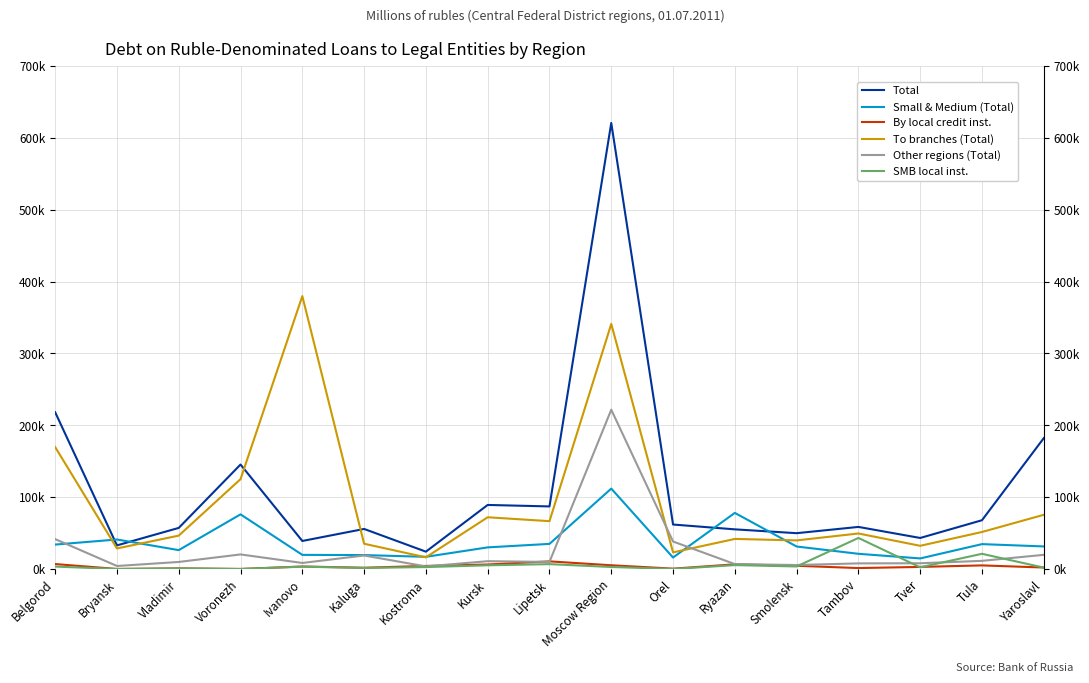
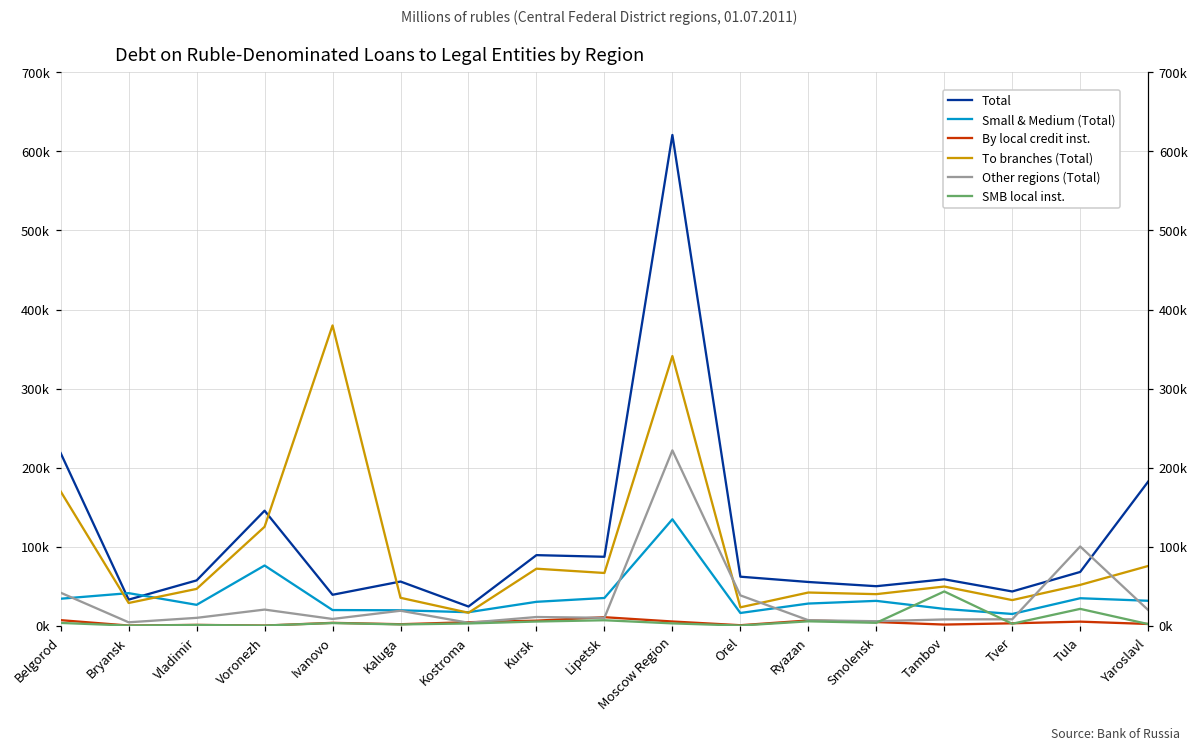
  {
    "Total": {
      "Belgorod": 220000,
      "Bryansk": 30000,
      "Vladimir": 60000,
      "Voronezh": 150000,
      "Ivanovo": 40000,
      "Kaluga": 60000,
      "Kostroma": 20000,
      "Kursk": 90000,
      "Lipetsk": 90000,
      "Moscow Region": 620000,
      "Orel": 60000,
      "Ryazan": 60000,
      "Smolensk": 50000,
      "Tambov": 60000,
      "Tver": 40000,
      "Tula": 70000,
      "Yaroslavl": 180000
    },
    "Small & Medium (Total)": {
      "Belgorod": 30000,
      "Bryansk": 40000,
      "Vladimir": 30000,
      "Voronezh": 80000,
      "Ivanovo": 20000,
      "Kursk": 30000,
      "Lipetsk": 30000,
-     "Moscow Region": 110000,
+     "Moscow Region": 130000,
      "Orel": 20000,
-     "Ryazan": 80000,
+     "Ryazan": 30000,
      "Smolensk": 30000,
      "Tambov": 20000,
      "Tver": 10000,
      "Tula": 30000,
      "Yaroslavl": 30000
    },
    "By local credit inst.": {
      "Tambov": 0,
      "Tula": 10000
    },
    "To branches (Total)": {
      "Belgorod": 170000,
      "Bryansk": 30000,
      "Vladimir": 50000,
      "Voronezh": 130000,
      "Ivanovo": 380000,
      "Kaluga": 40000,
      "Kursk": 70000,
      "Lipetsk": 70000,
      "Moscow Region": 340000,
      "Orel": 20000,
      "Ryazan": 40000,
      "Smolensk": 40000,
      "Tambov": 50000,
      "Tver": 30000,
      "Tula": 50000,
      "Yaroslavl": 80000
    },
    "Other regions (Total)": {
      "Belgorod": 40000,
      "Bryansk": 0,
      "Vladimir": 10000,
      "Voronezh": 20000,
      "Ivanovo": 10000,
      "Kursk": 10000,
      "Moscow Region": 220000,
      "Orel": 40000,
      "Tambov": 10000,
      "Tver": 10000,
-     "Tula": 10000,
+     "Tula": 100000,
      "Yaroslavl": 20000
    },
    "SMB local inst.": {
      "Tambov": 40000,
      "Tula": 20000
    }
  }
